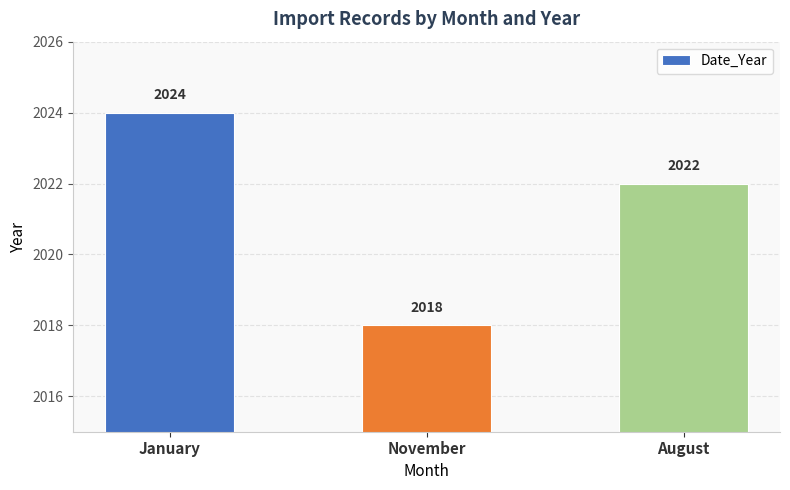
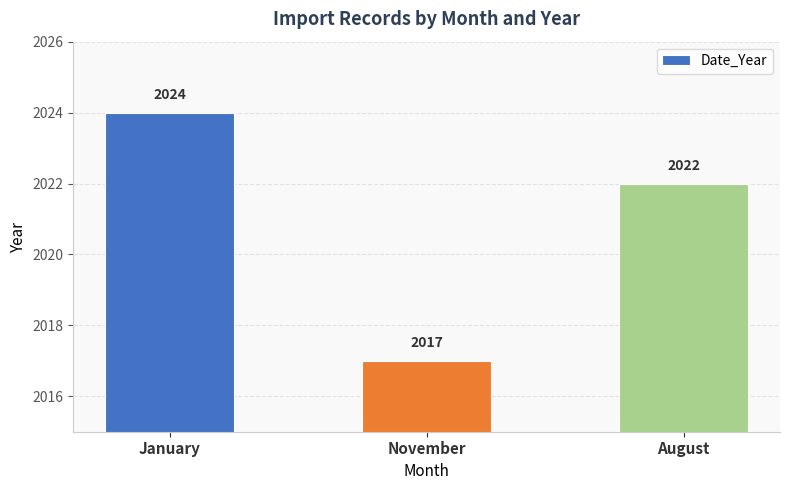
  {
    "January": 2024,
-   "November": 2018,
+   "November": 2017,
    "August": 2022
  }
